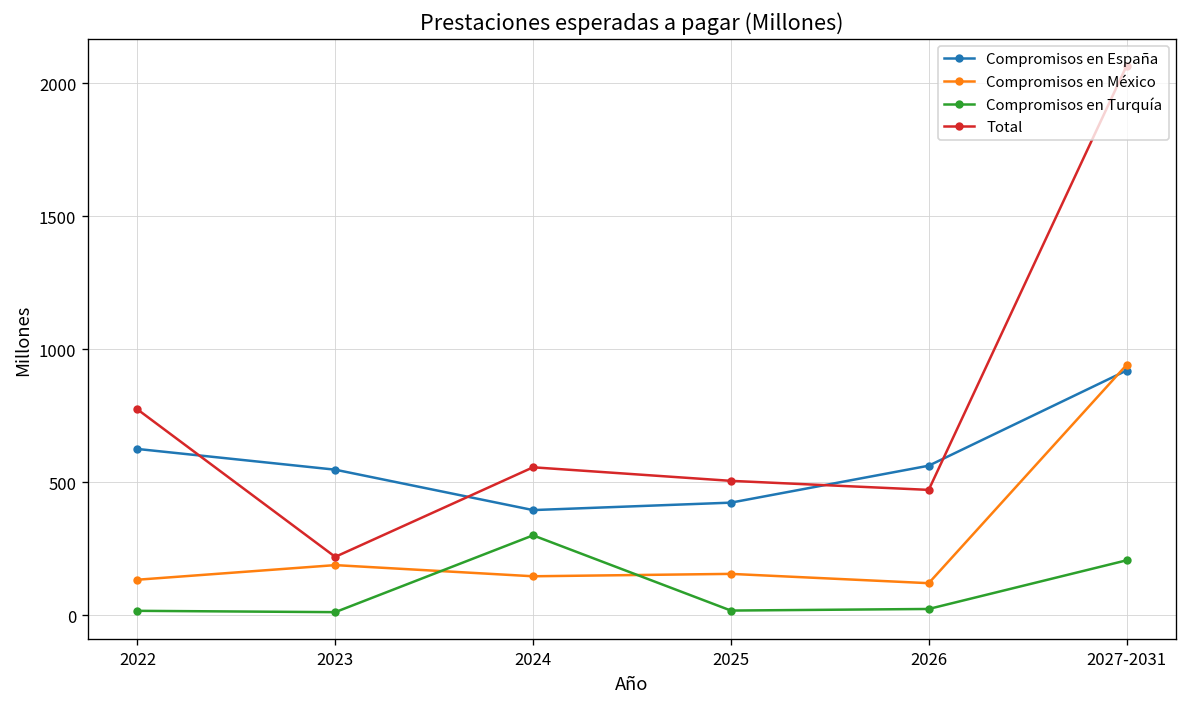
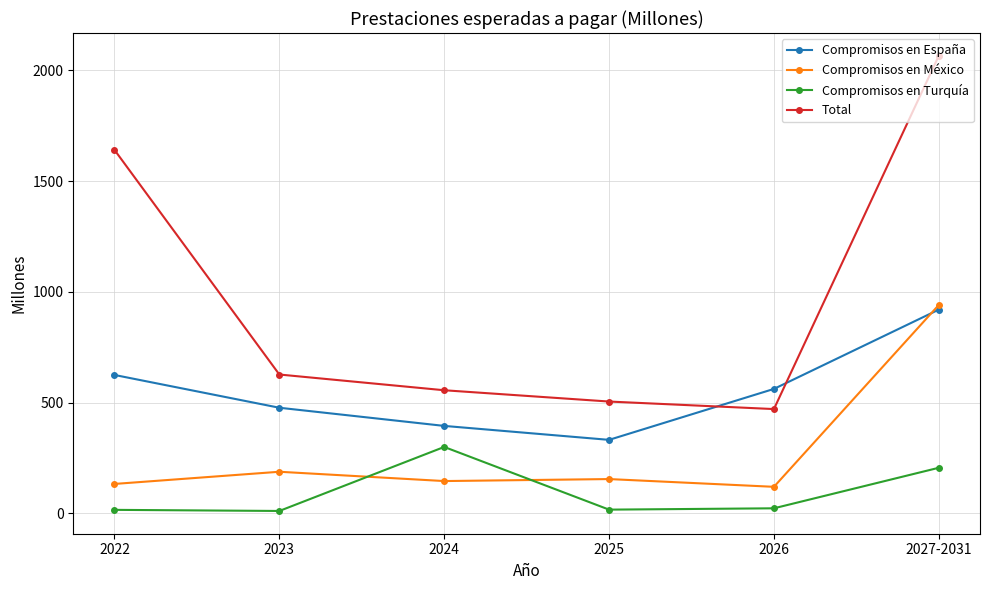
  {
    "Compromisos en España": {
      "2022": 630,
-     "2023": 550,
+     "2023": 480,
      "2024": 400,
-     "2025": 420,
+     "2025": 330,
      "2026": 560,
      "2027-2031": 920
    },
    "Compromisos en México": {
      "2022": 130,
      "2023": 190,
      "2024": 150,
      "2025": 160,
      "2026": 120,
      "2027-2031": 940
    },
    "Compromisos en Turquía": {
      "2022": 20,
      "2023": 10,
      "2024": 300,
      "2025": 20,
      "2026": 20,
      "2027-2031": 210
    },
    "Total": {
-     "2022": 770,
-     "2023": 220,
+     "2022": 1640,
+     "2023": 630,
      "2024": 560,
      "2025": 510,
      "2026": 470
    }
  }
